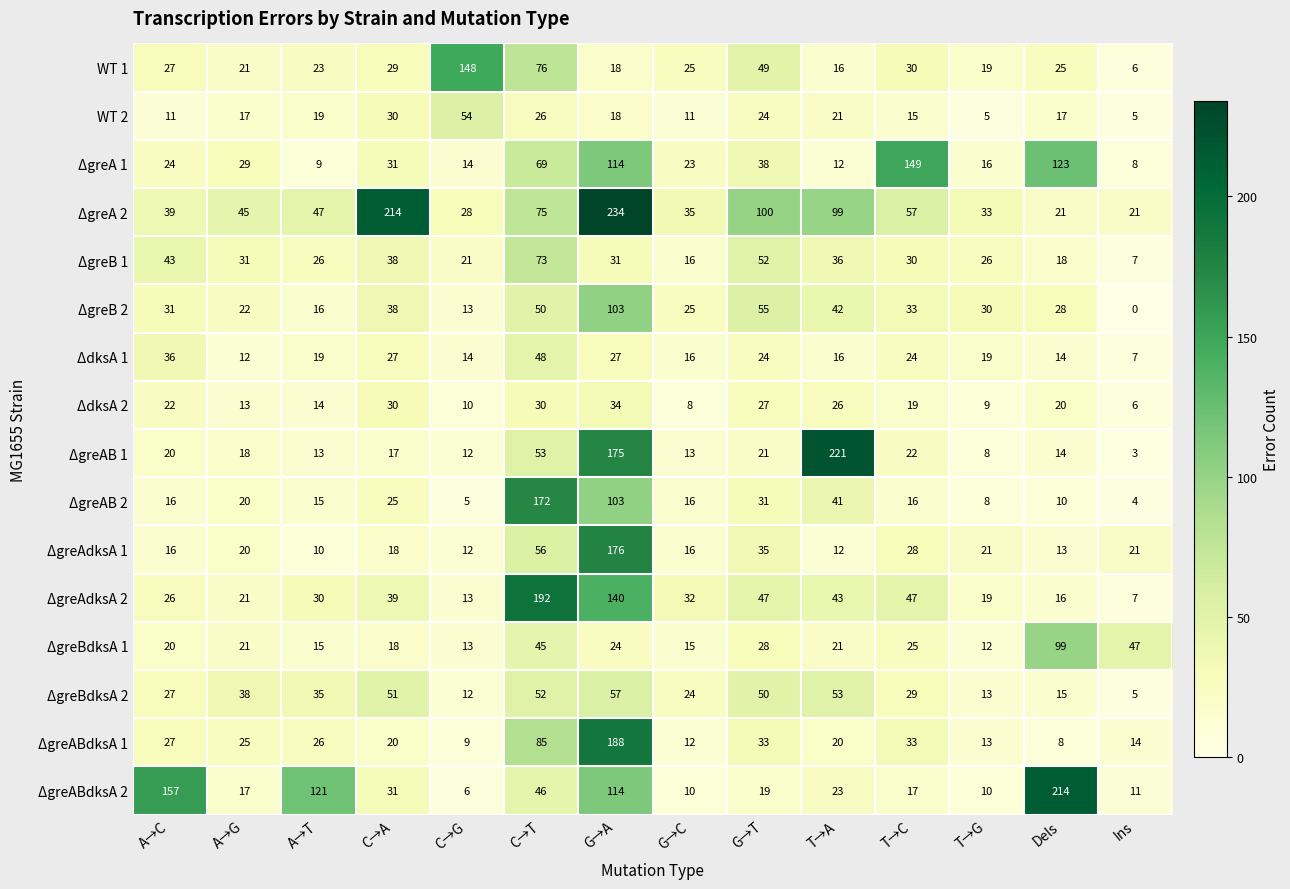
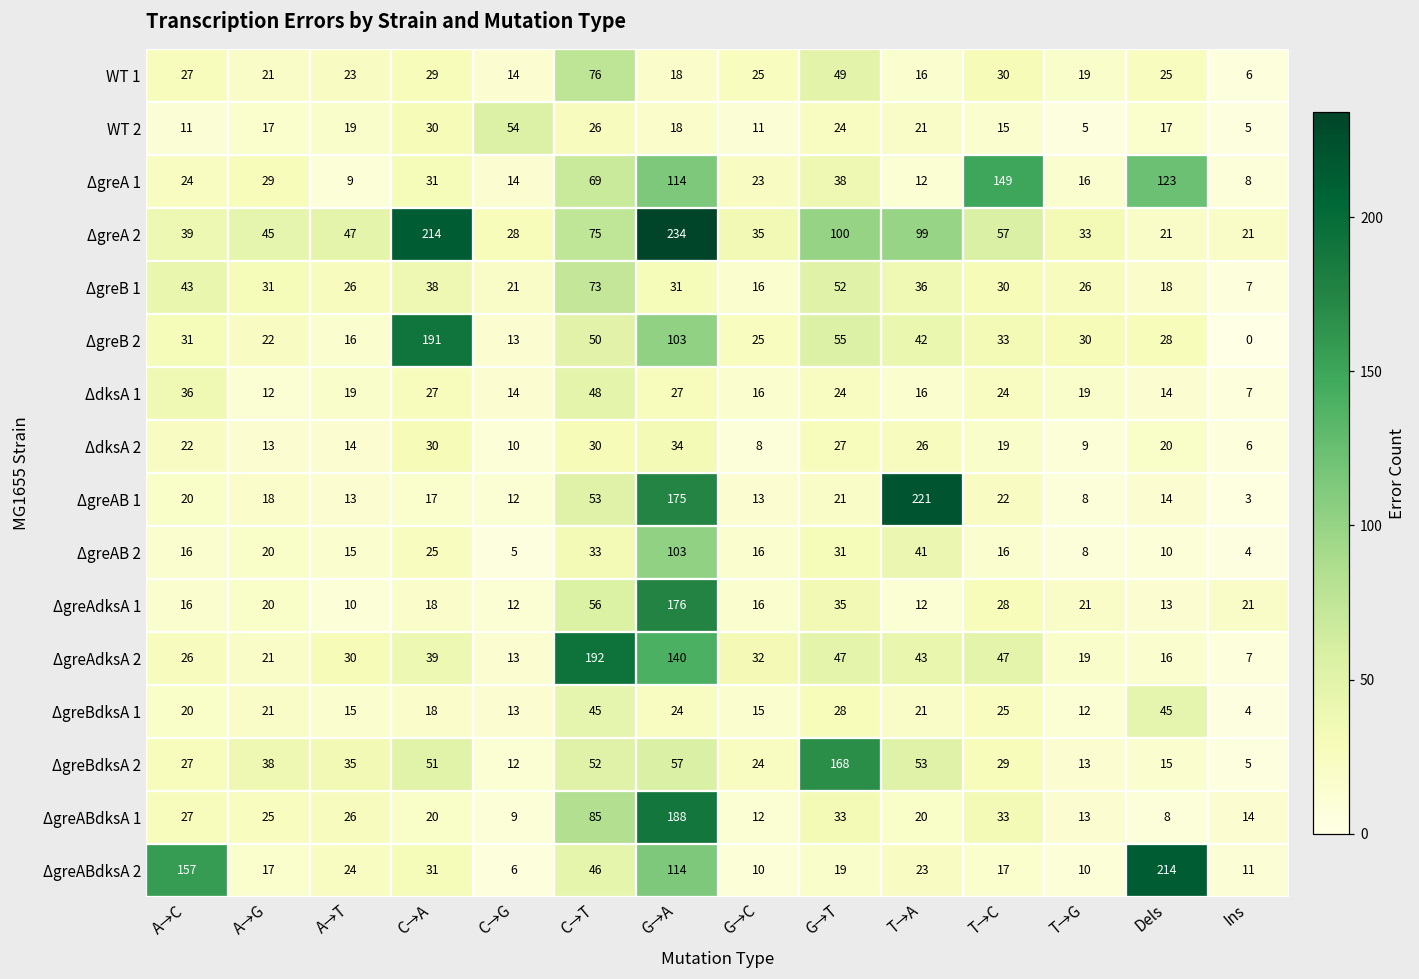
  {
    "WT 1": {
      "A→C": 27,
      "A→G": 21,
      "A→T": 23,
      "C→A": 29,
-     "C→G": 148,
+     "C→G": 14,
      "C→T": 76,
      "G→A": 18,
      "G→C": 25,
      "G→T": 49,
      "T→A": 16,
      "T→C": 30,
      "T→G": 19,
      "Dels": 25,
      "Ins": 6
    },
    "ΔgreB 2": {
      "A→C": 31,
      "A→G": 22,
      "A→T": 16,
-     "C→A": 38,
+     "C→A": 191,
      "C→G": 13,
      "C→T": 50,
      "G→A": 103,
      "G→C": 25,
      "G→T": 55,
      "T→A": 42,
      "T→C": 33,
      "T→G": 30,
      "Dels": 28,
      "Ins": 0
    },
    "ΔgreAB 2": {
      "A→C": 16,
      "A→G": 20,
      "A→T": 15,
      "C→A": 25,
      "C→G": 5,
-     "C→T": 172,
+     "C→T": 33,
      "G→A": 103,
      "G→C": 16,
      "G→T": 31,
      "T→A": 41,
      "T→C": 16,
      "T→G": 8,
      "Dels": 10,
      "Ins": 4
    },
    "ΔgreBdksA 1": {
      "A→C": 20,
      "A→G": 21,
      "A→T": 15,
      "C→A": 18,
      "C→G": 13,
      "C→T": 45,
      "G→A": 24,
      "G→C": 15,
      "G→T": 28,
      "T→A": 21,
      "T→C": 25,
      "T→G": 12,
-     "Dels": 99,
-     "Ins": 47
+     "Dels": 45,
+     "Ins": 4
    },
    "ΔgreBdksA 2": {
      "A→C": 27,
      "A→G": 38,
      "A→T": 35,
      "C→A": 51,
      "C→G": 12,
      "C→T": 52,
      "G→A": 57,
      "G→C": 24,
-     "G→T": 50,
+     "G→T": 168,
      "T→A": 53,
      "T→C": 29,
      "T→G": 13,
      "Dels": 15,
      "Ins": 5
    },
    "ΔgreABdksA 2": {
      "A→C": 157,
      "A→G": 17,
-     "A→T": 121,
+     "A→T": 24,
      "C→A": 31,
      "C→G": 6,
      "C→T": 46,
      "G→A": 114,
      "G→C": 10,
      "G→T": 19,
      "T→A": 23,
      "T→C": 17,
      "T→G": 10,
      "Dels": 214,
      "Ins": 11
    }
  }
